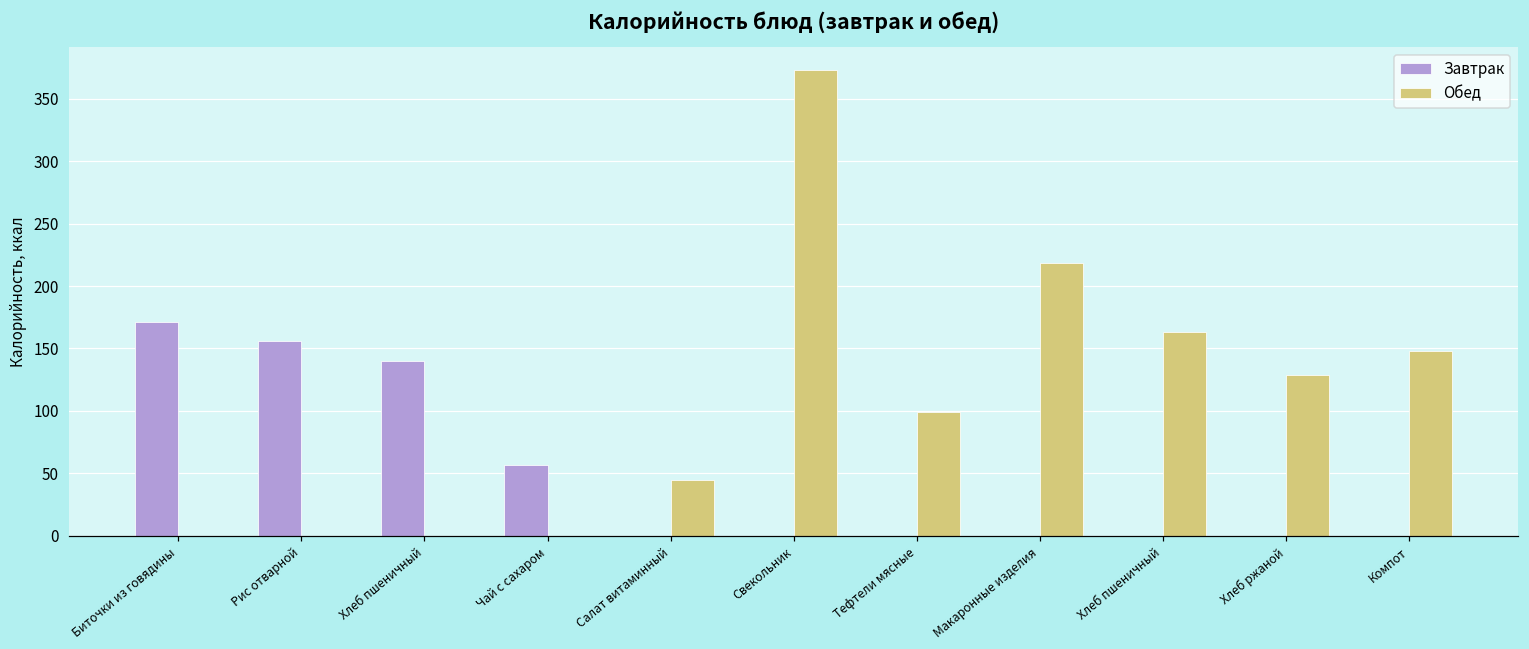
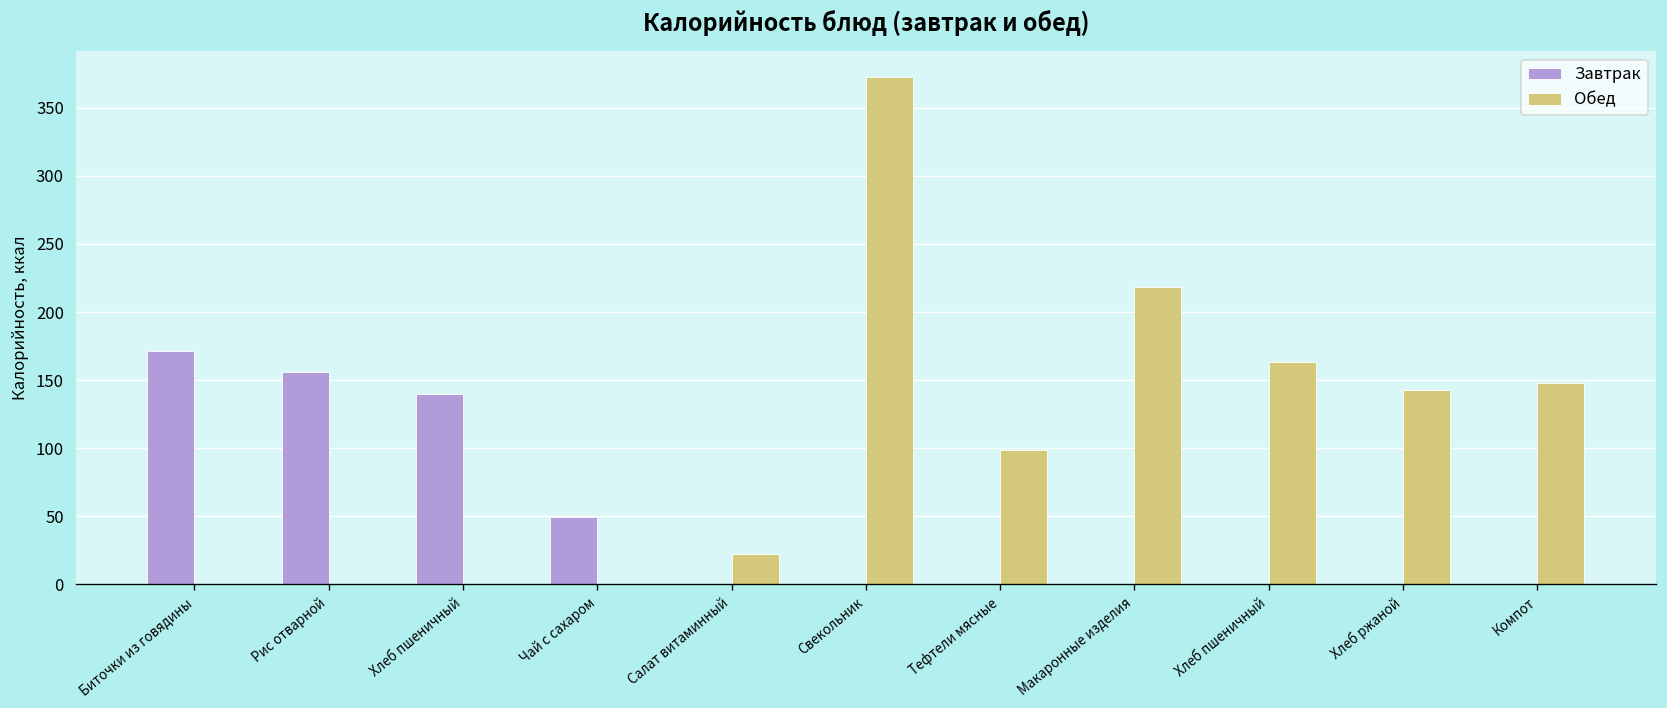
  {
    "Завтрак": {
      "Биточки из говядины": 171,
      "Рис отварной": 156,
-     "Чай с сахаром": 57,
+     "Чай с сахаром": 50,
      "Салат витаминный": 0,
      "Свекольник": 0,
      "Тефтели мясные": 0,
      "Макаронные изделия": 0,
      "Хлеб ржаной": 0,
      "Компот": 0
    },
    "Обед": {
      "Биточки из говядины": 0,
      "Рис отварной": 0,
      "Чай с сахаром": 0,
-     "Салат витаминный": 45,
+     "Салат витаминный": 22,
      "Свекольник": 373,
      "Тефтели мясные": 99,
      "Макаронные изделия": 218,
-     "Хлеб ржаной": 128,
+     "Хлеб ржаной": 143,
      "Компот": 148
    }
  }
